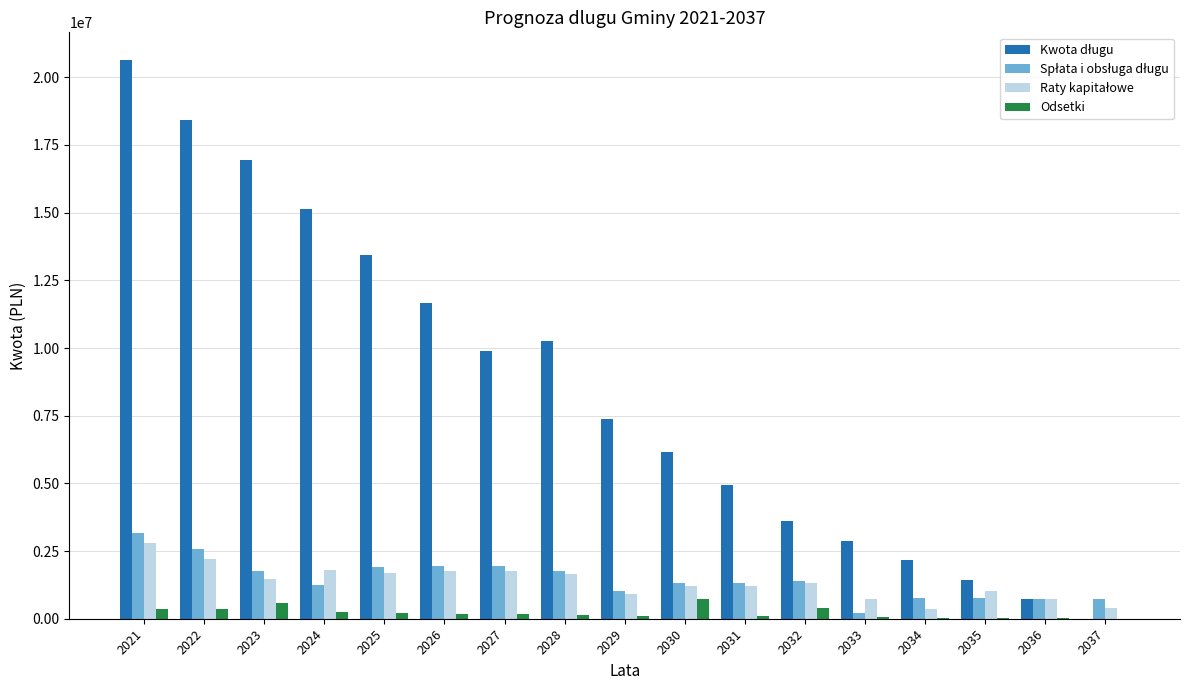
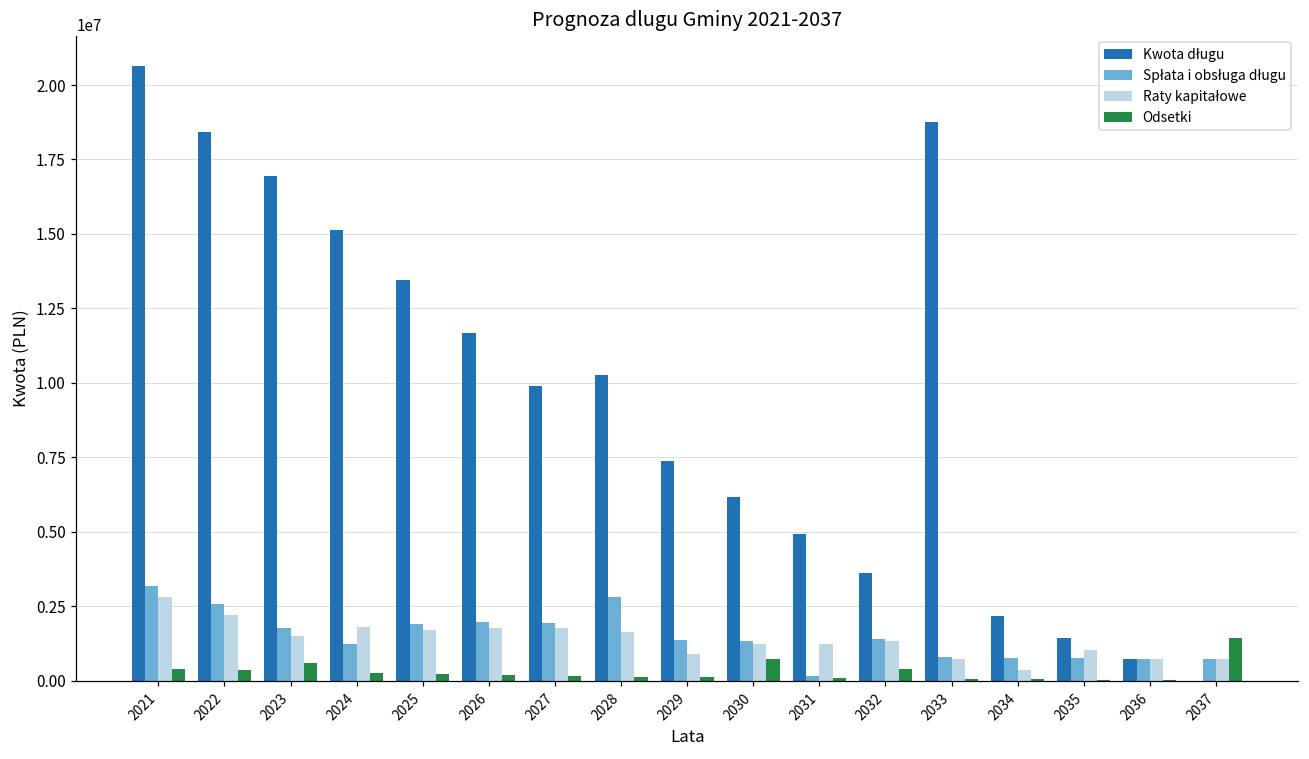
  {
    "Kwota długu": {
      "2021": 20600000,
      "2022": 18400000,
      "2023": 16900000,
      "2024": 15100000,
      "2025": 13500000,
      "2026": 11700000,
      "2027": 9900000,
      "2028": 10300000,
      "2029": 7400000,
      "2030": 6200000,
      "2031": 4900000,
      "2032": 3600000,
-     "2033": 2900000,
+     "2033": 18800000,
      "2034": 2200000,
      "2035": 1400000,
      "2036": 700000,
      "2037": 0
    },
    "Spłata i obsługa długu": {
      "2021": 3200000,
      "2022": 2600000,
      "2023": 1800000,
      "2024": 1200000,
      "2025": 1900000,
      "2026": 2000000,
      "2027": 1900000,
-     "2028": 1800000,
-     "2029": 1000000,
+     "2028": 2800000,
+     "2029": 1400000,
      "2030": 1300000,
-     "2031": 1300000,
+     "2031": 200000,
      "2032": 1400000,
-     "2033": 200000,
+     "2033": 800000,
      "2034": 800000,
      "2035": 800000,
      "2036": 700000,
      "2037": 700000
    },
    "Raty kapitałowe": {
      "2021": 2800000,
      "2022": 2200000,
      "2023": 1500000,
      "2024": 1800000,
      "2025": 1700000,
      "2026": 1800000,
      "2027": 1800000,
      "2028": 1600000,
      "2029": 900000,
      "2030": 1200000,
      "2031": 1200000,
      "2032": 1300000,
      "2033": 700000,
      "2034": 400000,
      "2035": 1000000,
      "2036": 700000,
-     "2037": 400000
+     "2037": 700000
    },
    "Odsetki": {
      "2021": 400000,
      "2022": 400000,
      "2023": 600000,
      "2024": 200000,
      "2025": 200000,
      "2026": 200000,
      "2027": 200000,
      "2028": 100000,
      "2029": 100000,
      "2030": 700000,
      "2032": 400000,
-     "2037": 0
+     "2037": 1400000
    }
  }
